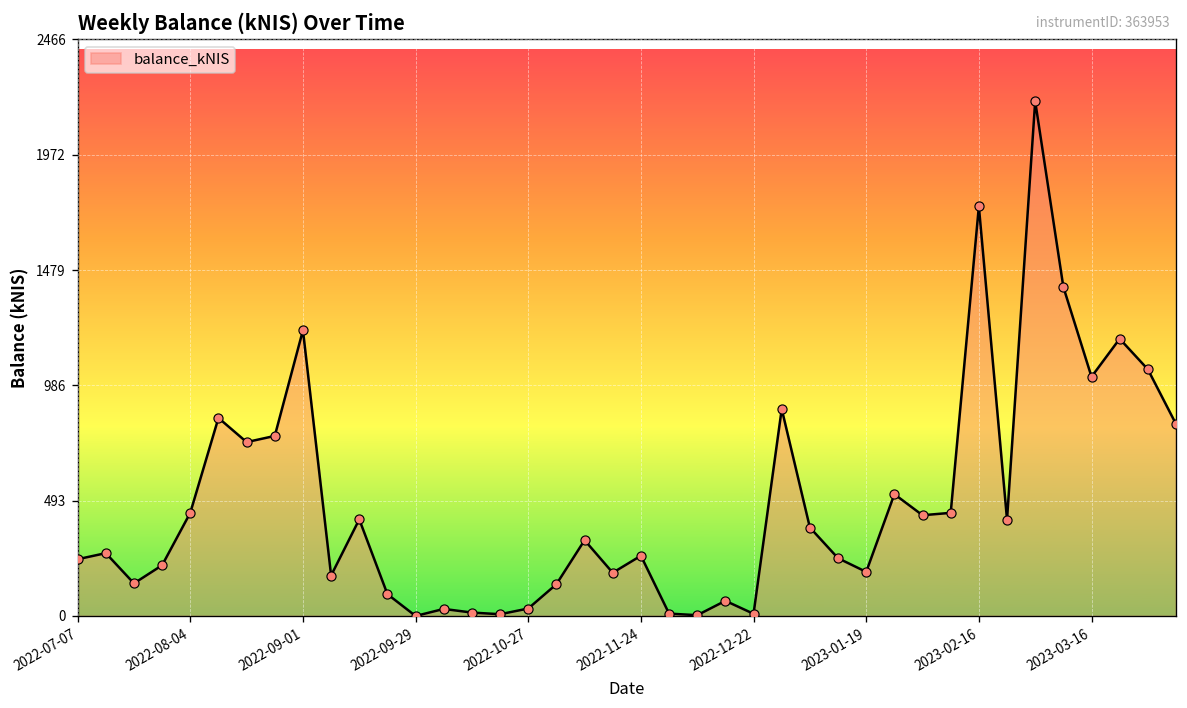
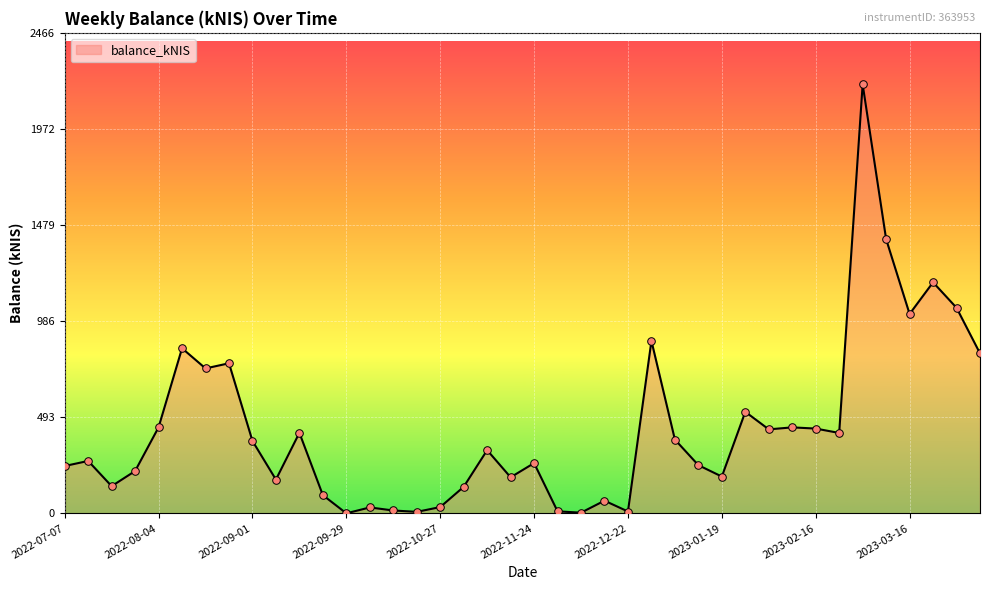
  {
    "2022-07-07": 240,
    "2022-08-04": 440,
-   "2022-09-01": 1220,
+   "2022-09-01": 370,
    "2022-09-29": 0,
    "2022-10-27": 30,
    "2022-11-24": 260,
    "2022-12-22": 10,
    "2023-01-19": 190,
-   "2023-02-16": 1750,
+   "2023-02-16": 430,
    "2023-03-16": 1020
  }
